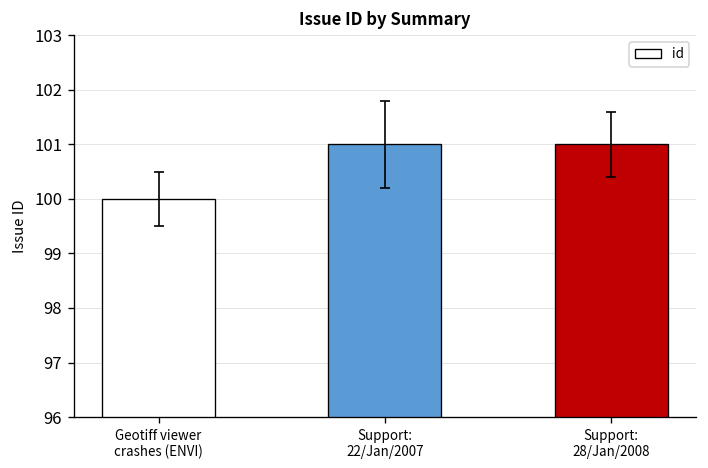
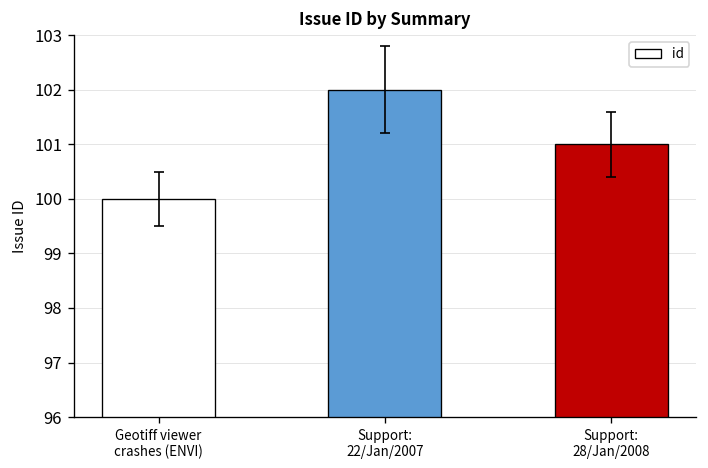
  {
    "id": {
      "Geotiff viewer crashes (ENVI)": 100,
-     "Support: 22/Jan/2007": 101,
+     "Support: 22/Jan/2007": 102,
      "Support: 28/Jan/2008": 101
    }
  }
